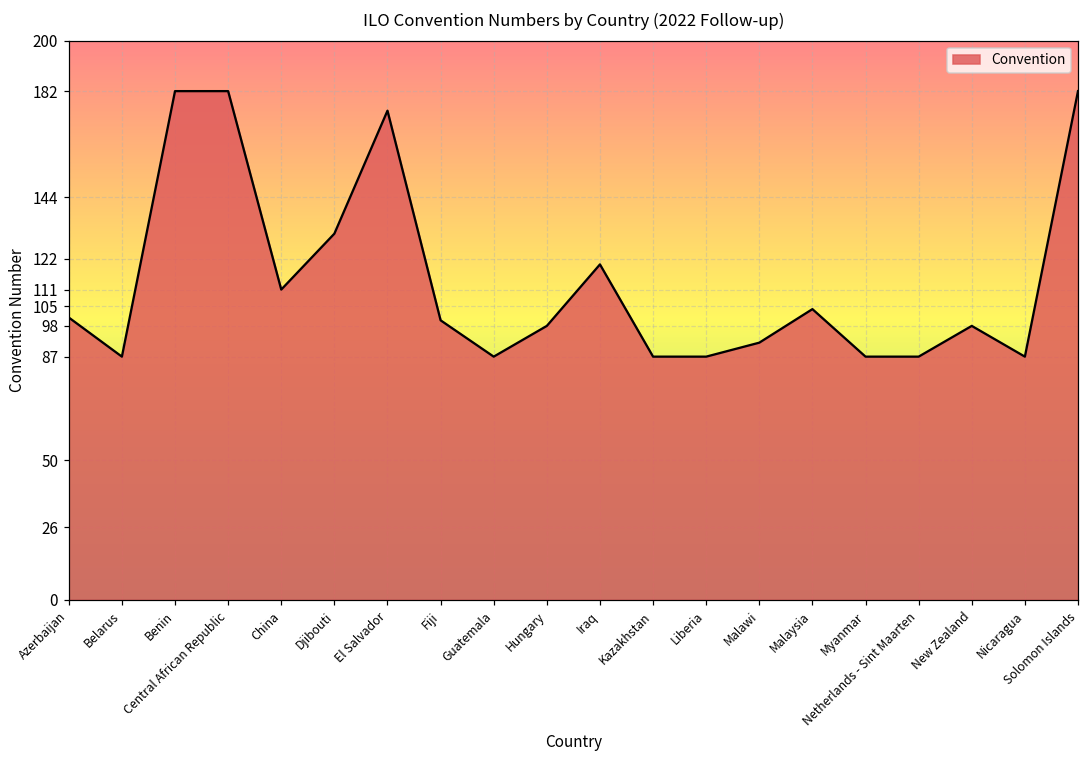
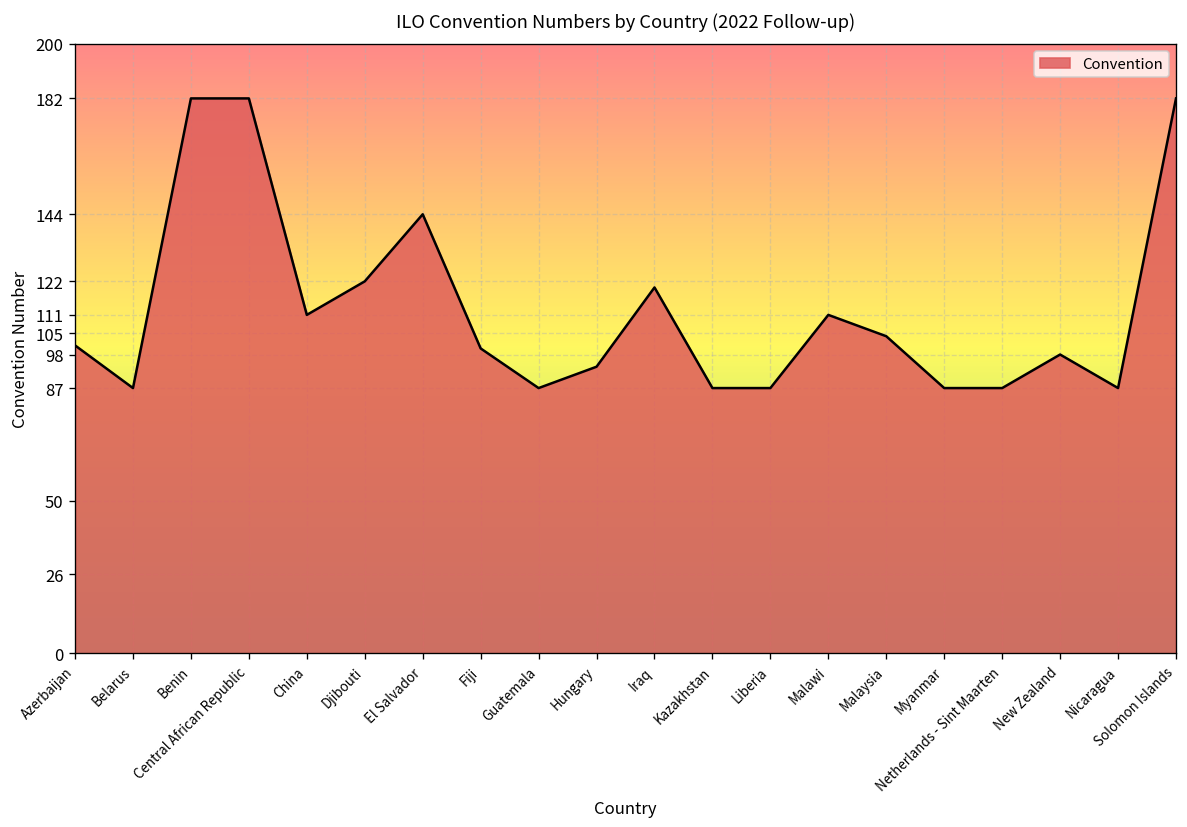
  {
    "Azerbaijan": 101,
    "Belarus": 87,
    "Benin": 182,
    "Central African Republic": 182,
    "China": 111,
-   "Djibouti": 131,
-   "El Salvador": 175,
+   "Djibouti": 122,
+   "El Salvador": 144,
    "Fiji": 100,
    "Guatemala": 87,
-   "Hungary": 98,
+   "Hungary": 94,
    "Iraq": 120,
    "Kazakhstan": 87,
    "Liberia": 87,
-   "Malawi": 92,
+   "Malawi": 111,
    "Malaysia": 104,
    "Myanmar": 87,
    "Netherlands - Sint Maarten": 87,
    "New Zealand": 98,
    "Nicaragua": 87,
    "Solomon Islands": 182
  }
